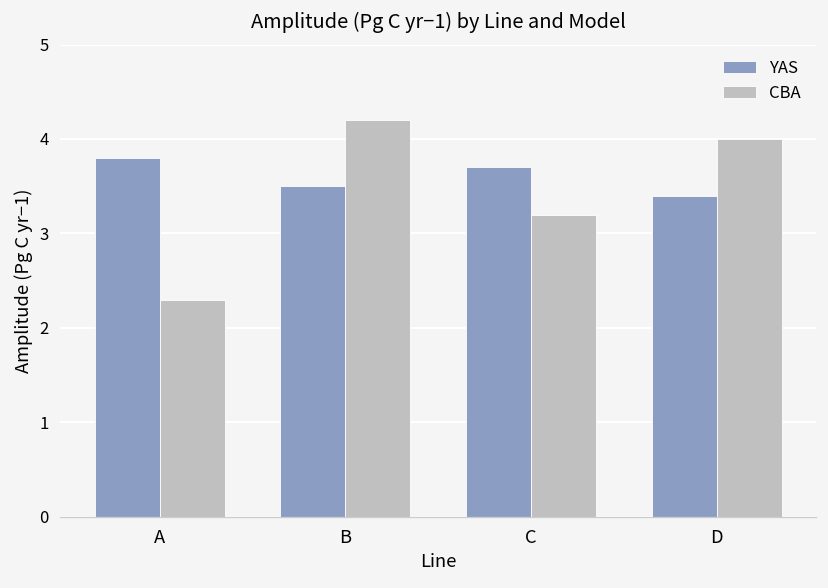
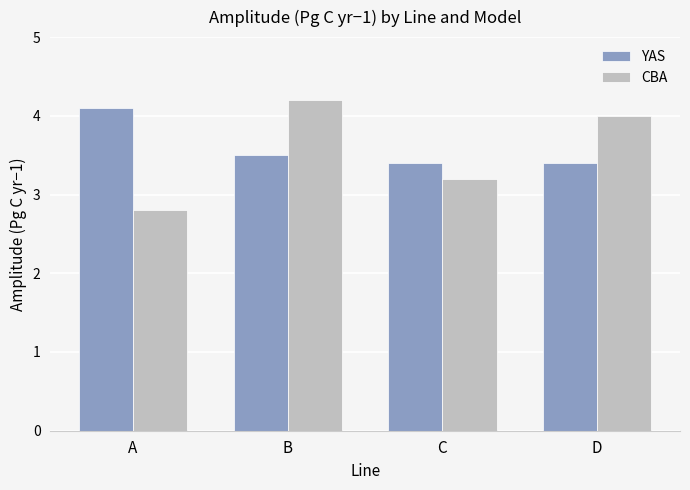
  {
    "YAS": {
-     "A": 3.8,
+     "A": 4.1,
      "B": 3.5,
-     "C": 3.7,
+     "C": 3.4,
      "D": 3.4
    },
    "CBA": {
-     "A": 2.3,
+     "A": 2.8,
      "B": 4.2,
      "C": 3.2,
      "D": 4.0
    }
  }
